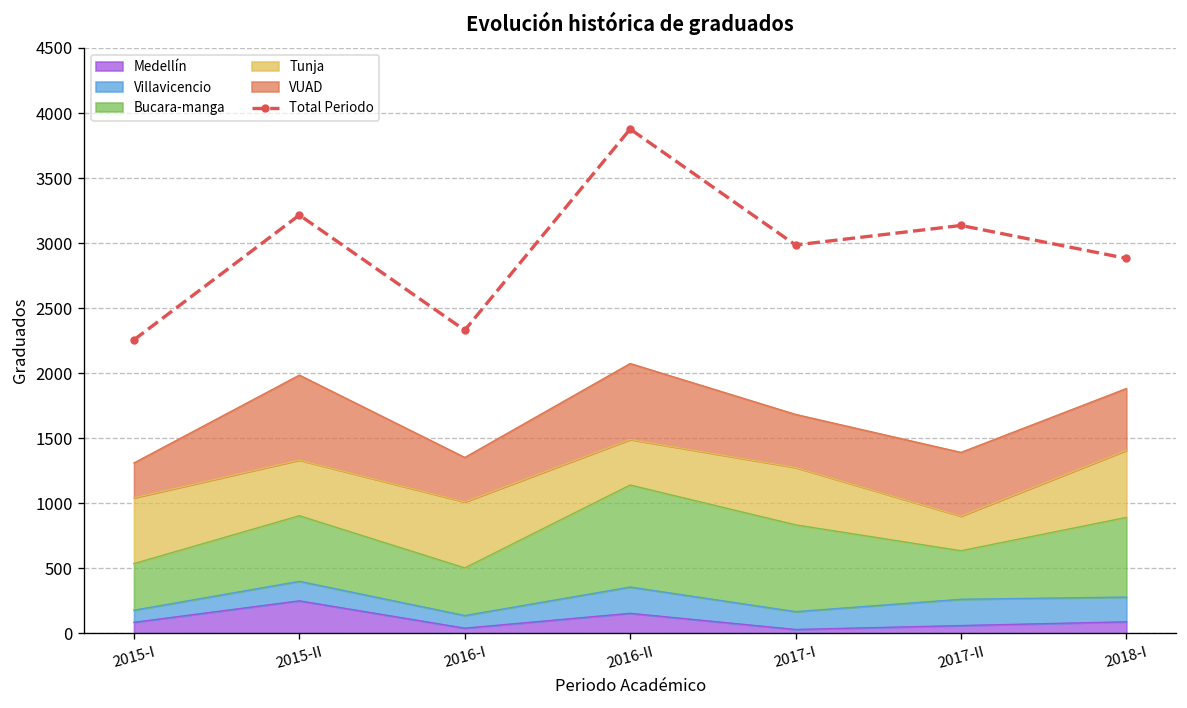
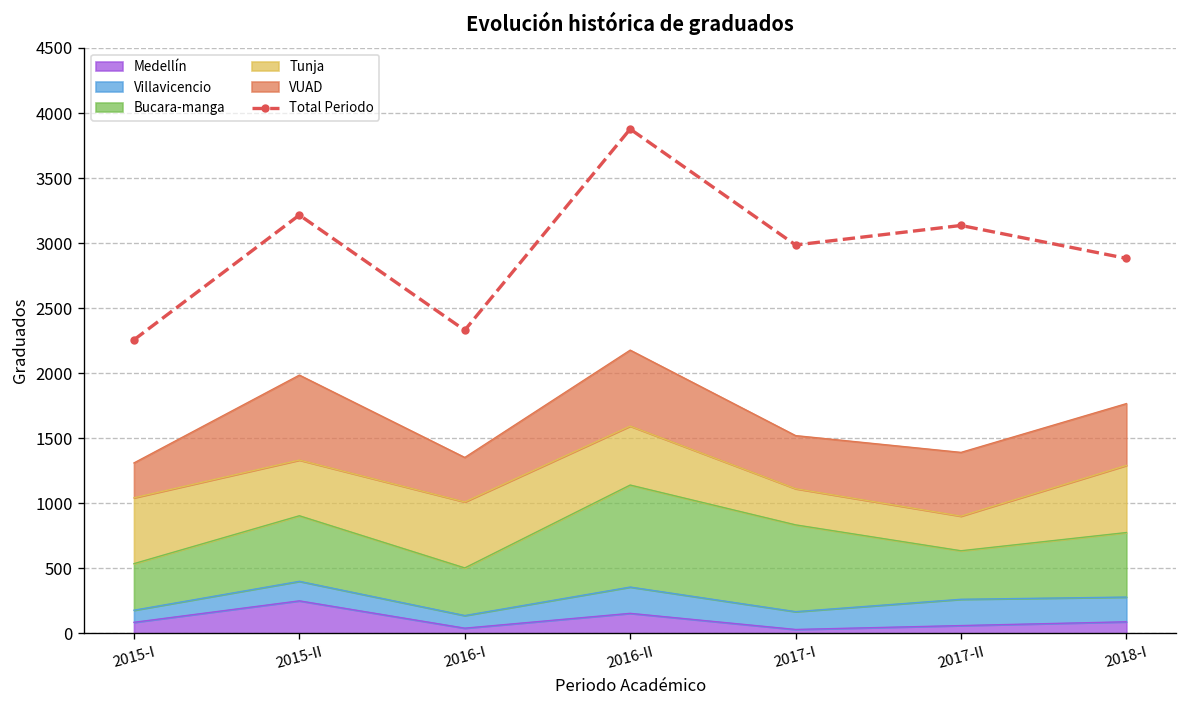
  {
    "Medellín": {
      "2015-I": 90,
      "2015-II": 250,
      "2016-I": 40,
      "2016-II": 160,
      "2017-I": 30,
      "2017-II": 60,
      "2018-I": 90
    },
    "Villavicencio": {
      "2015-I": 90,
      "2015-II": 150,
      "2016-I": 100,
      "2016-II": 200,
      "2017-I": 140,
      "2017-II": 200,
      "2018-I": 190
    },
    "Bucara-manga": {
      "2015-I": 360,
      "2015-II": 500,
      "2016-I": 370,
      "2016-II": 780,
      "2017-I": 670,
      "2017-II": 370,
-     "2018-I": 610
+     "2018-I": 500
    },
    "Tunja": {
      "2015-I": 510,
      "2015-II": 430,
      "2016-I": 510,
-     "2016-II": 350,
-     "2017-I": 440,
+     "2016-II": 450,
+     "2017-I": 280,
      "2017-II": 270,
      "2018-I": 520
    }
  }
